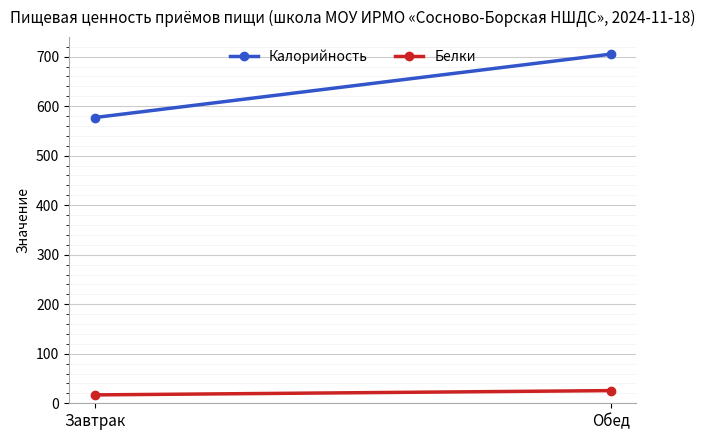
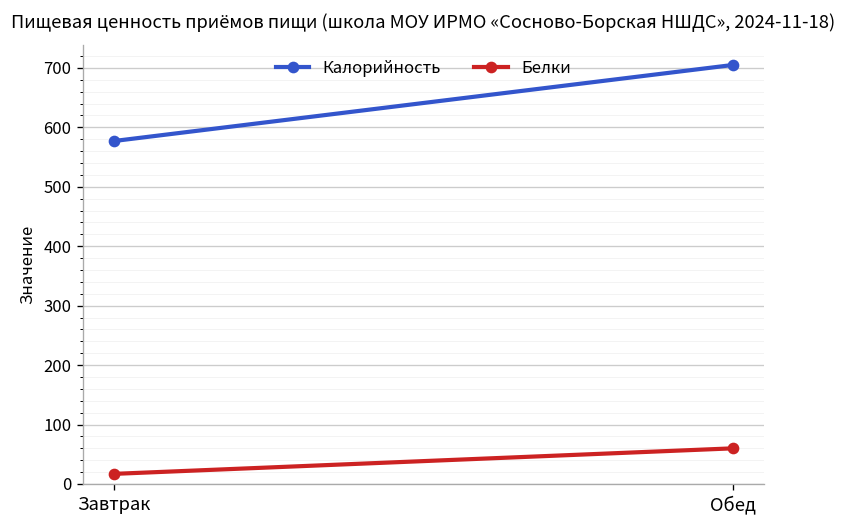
  {
    "Калорийность": {
      "Завтрак": 580,
      "Обед": 710
    },
    "Белки": {
      "Завтрак": 20,
-     "Обед": 30
+     "Обед": 60
    }
  }
